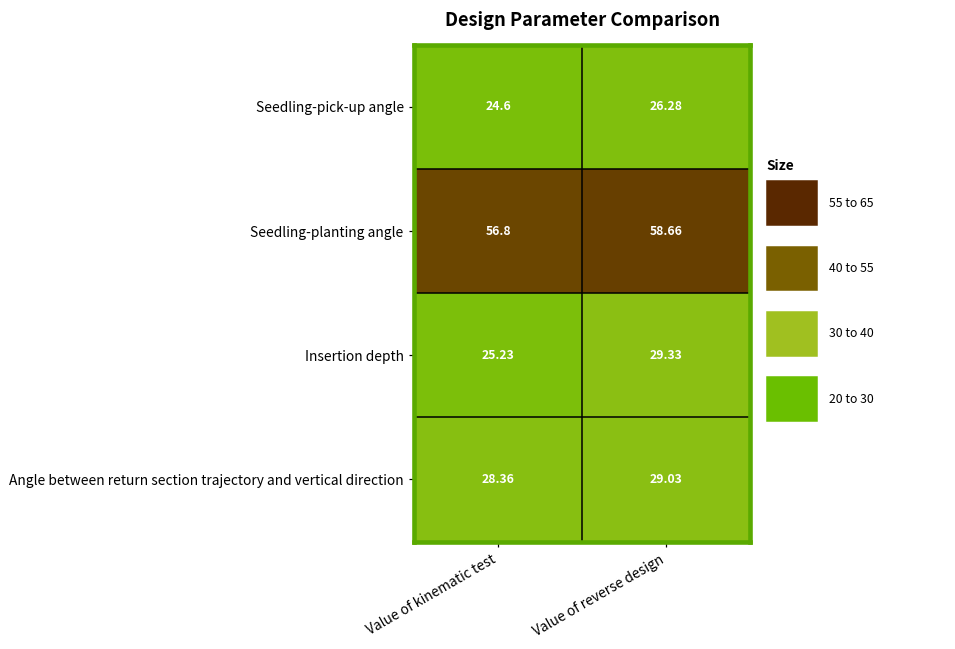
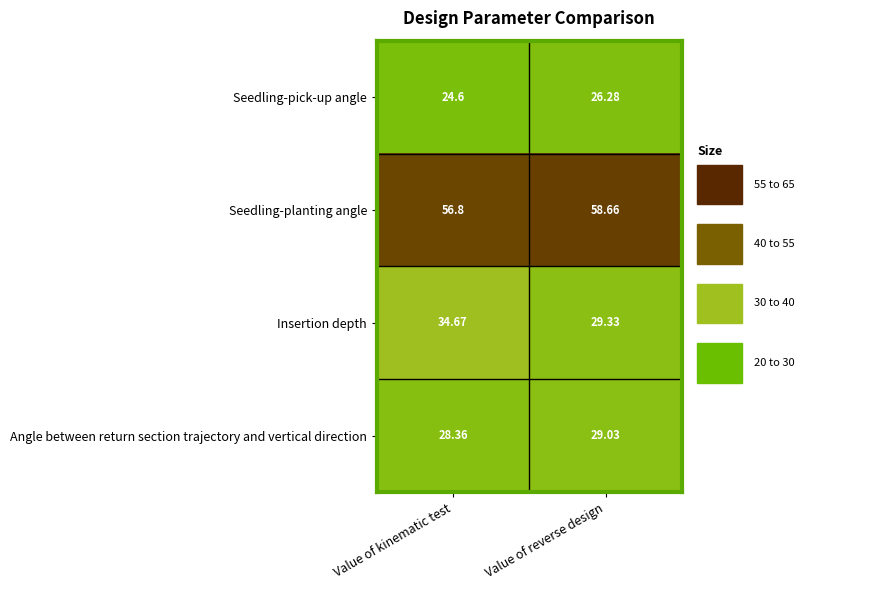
  {
    "Seedling-pick-up angle": {
      "Value of kinematic test": 24.6,
      "Value of reverse design": 26.28
    },
    "Seedling-planting angle": {
      "Value of kinematic test": 56.8,
      "Value of reverse design": 58.66
    },
    "Insertion depth": {
-     "Value of kinematic test": 25.23,
+     "Value of kinematic test": 34.67,
      "Value of reverse design": 29.33
    },
    "Angle between return section trajectory and vertical direction": {
      "Value of kinematic test": 28.36,
      "Value of reverse design": 29.03
    }
  }
